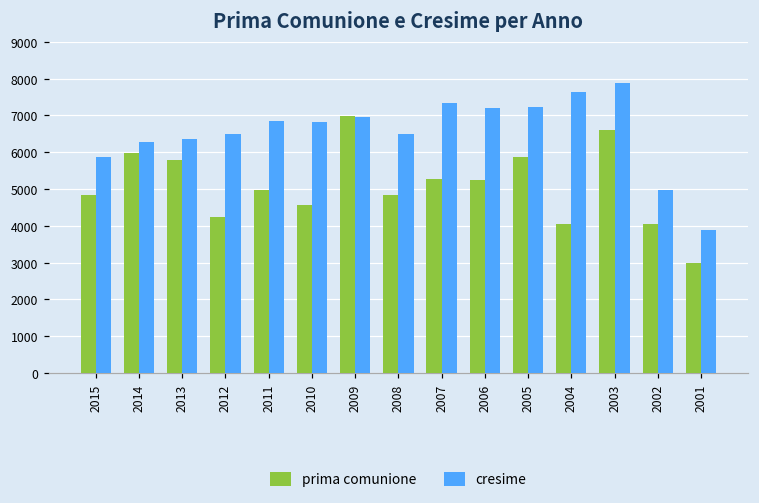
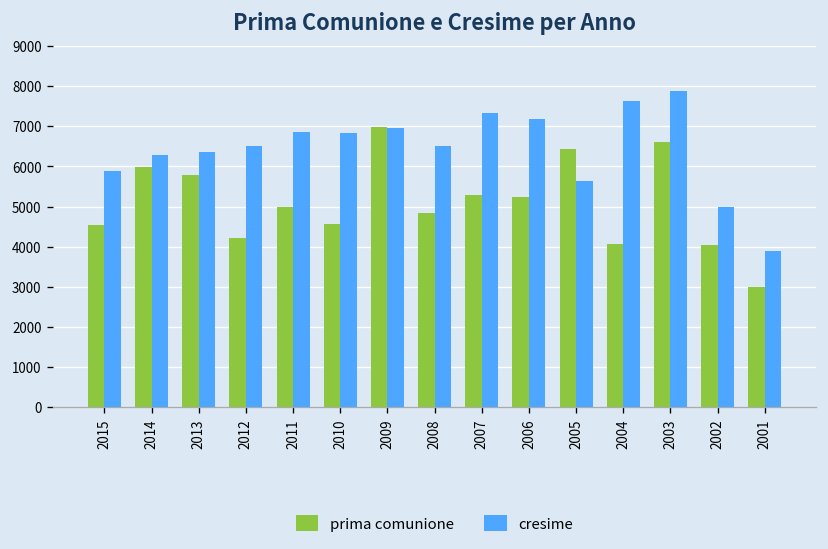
  {
    "prima comunione": {
-     "2015": 4800,
+     "2015": 4600,
      "2014": 6000,
      "2013": 5800,
      "2012": 4200,
      "2011": 5000,
      "2010": 4600,
      "2009": 7000,
      "2008": 4800,
      "2007": 5300,
      "2006": 5200,
-     "2005": 5900,
+     "2005": 6400,
      "2004": 4100,
      "2003": 6600,
      "2002": 4100,
      "2001": 3000
    },
    "cresime": {
      "2015": 5900,
      "2014": 6300,
      "2013": 6400,
      "2012": 6500,
      "2011": 6800,
      "2010": 6800,
      "2009": 7000,
      "2008": 6500,
      "2007": 7300,
      "2006": 7200,
-     "2005": 7200,
+     "2005": 5600,
      "2004": 7600,
      "2003": 7900,
      "2002": 5000,
      "2001": 3900
    }
  }
